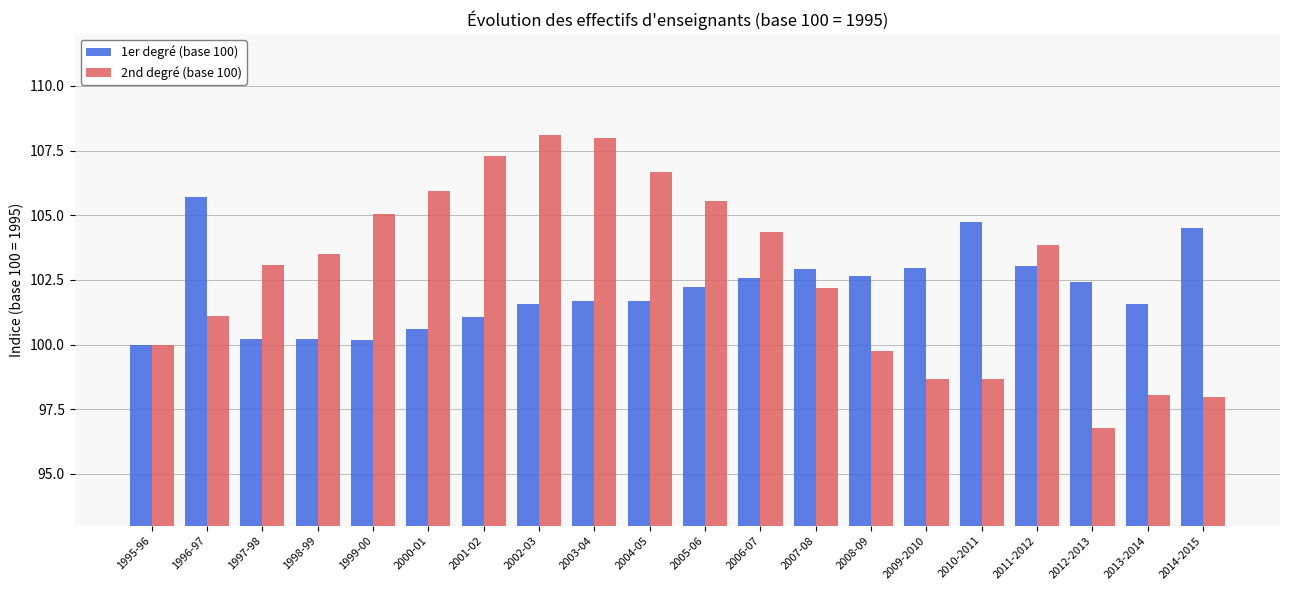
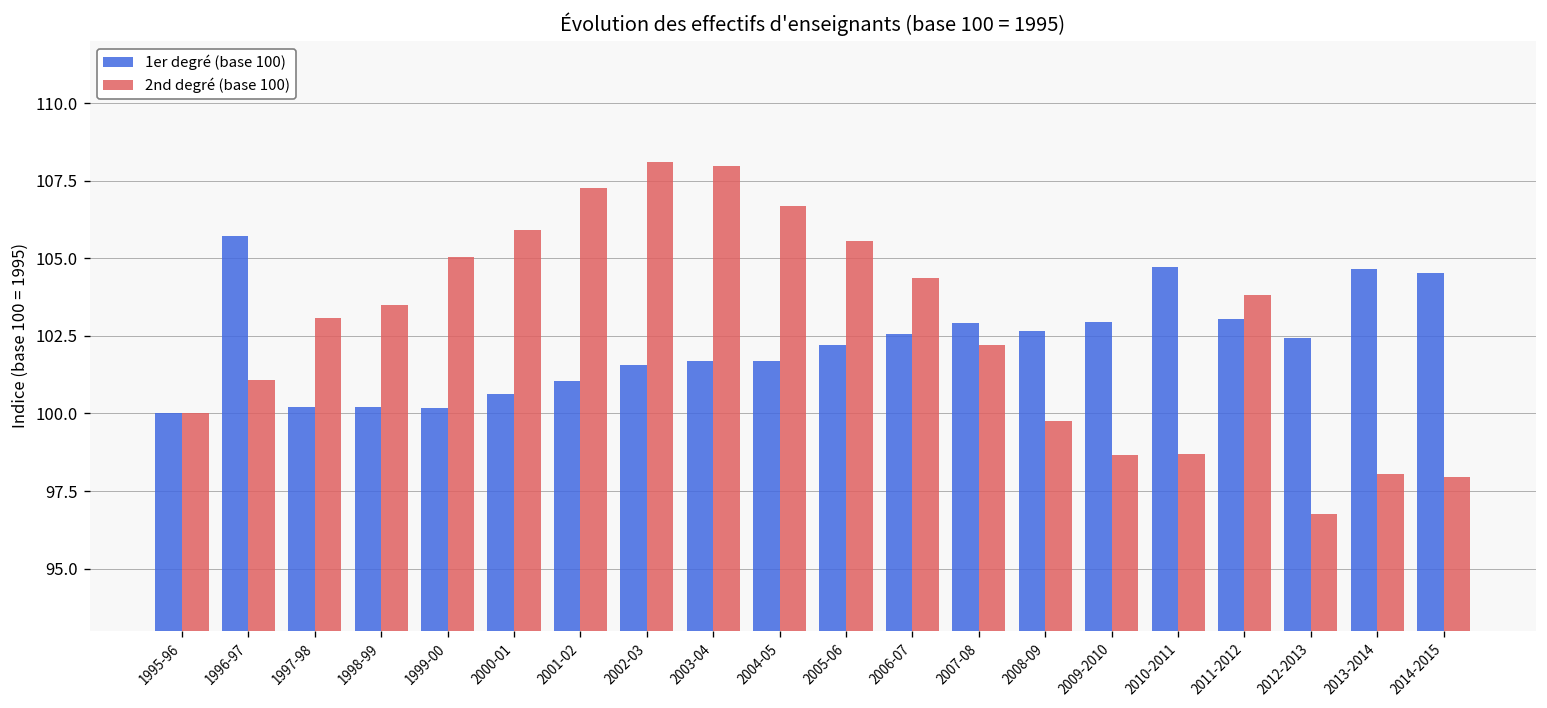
  {
    "1er degré (base 100)": {
      "1995-96": 100.0,
      "1996-97": 105.7,
      "1997-98": 100.2,
      "1998-99": 100.2,
      "1999-00": 100.2,
      "2000-01": 100.6,
      "2001-02": 101.1,
      "2002-03": 101.6,
      "2003-04": 101.7,
      "2004-05": 101.7,
      "2005-06": 102.2,
      "2006-07": 102.6,
      "2007-08": 102.9,
      "2008-09": 102.7,
      "2009-2010": 103.0,
      "2010-2011": 104.7,
      "2011-2012": 103.1,
      "2012-2013": 102.4,
-     "2013-2014": 101.6,
+     "2013-2014": 104.6,
      "2014-2015": 104.5
    },
    "2nd degré (base 100)": {
      "1995-96": 100.0,
      "1996-97": 101.1,
      "1997-98": 103.1,
      "1998-99": 103.5,
      "1999-00": 105.0,
      "2000-01": 105.9,
      "2001-02": 107.3,
      "2002-03": 108.1,
      "2003-04": 108.0,
      "2004-05": 106.7,
      "2005-06": 105.6,
      "2006-07": 104.4,
      "2007-08": 102.2,
      "2008-09": 99.8,
      "2009-2010": 98.7,
      "2010-2011": 98.7,
      "2011-2012": 103.8,
      "2012-2013": 96.8,
      "2013-2014": 98.0,
      "2014-2015": 98.0
    }
  }
